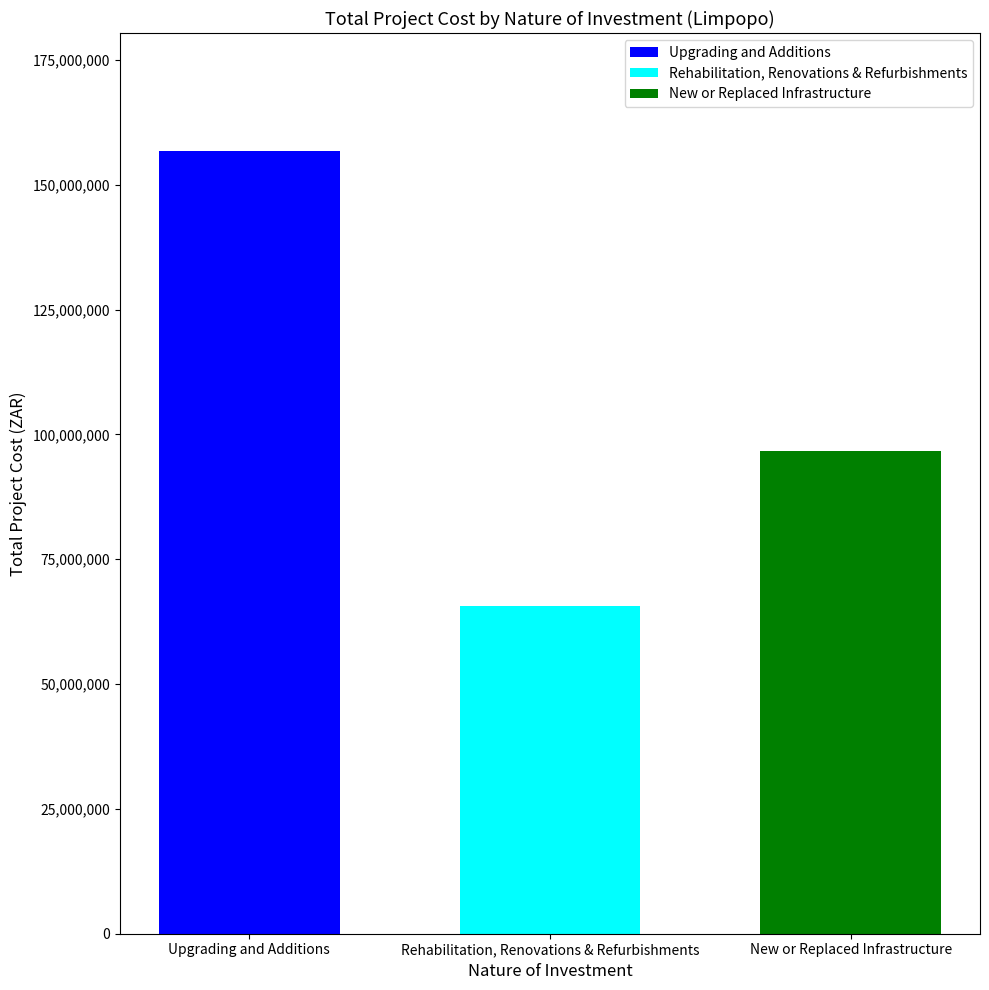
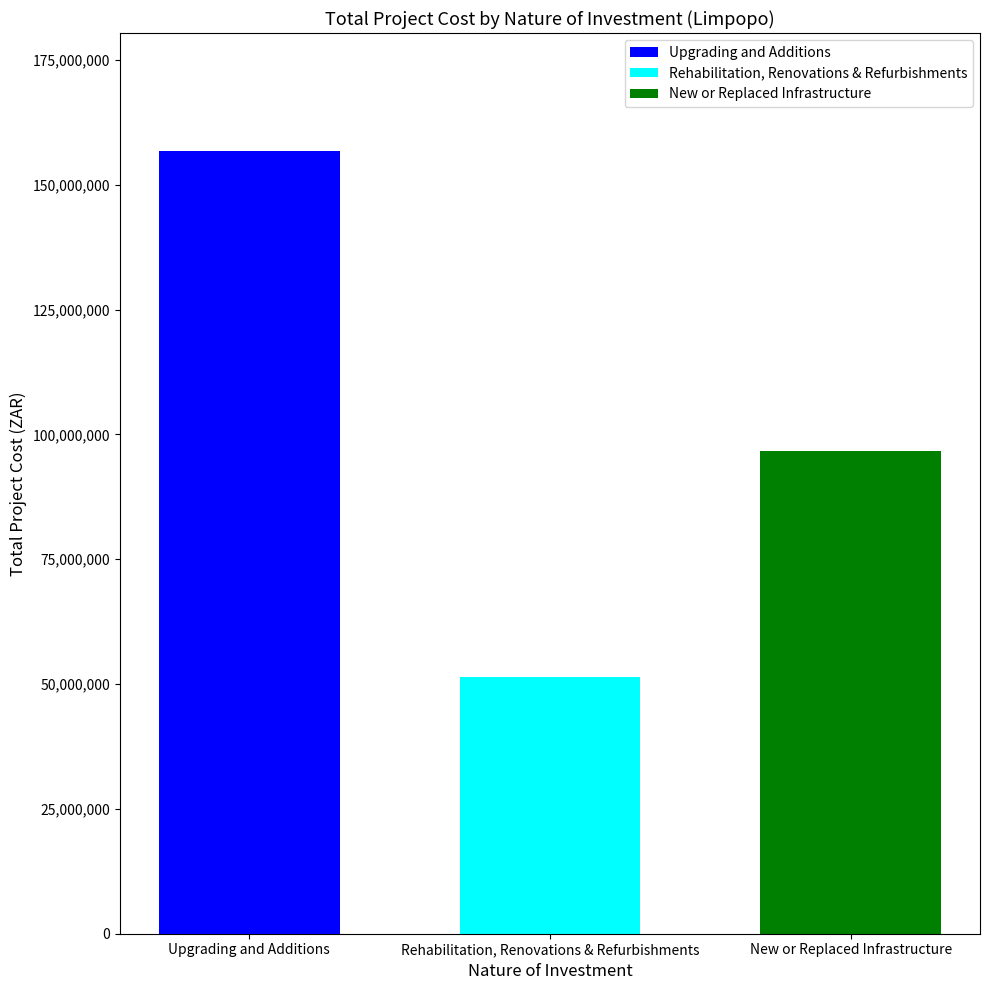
  {
    "Upgrading and Additions": "157,000,000",
-   "Rehabilitation, Renovations & Refurbishments": "66,000,000",
+   "Rehabilitation, Renovations & Refurbishments": "51,000,000",
    "New or Replaced Infrastructure": "97,000,000"
  }
